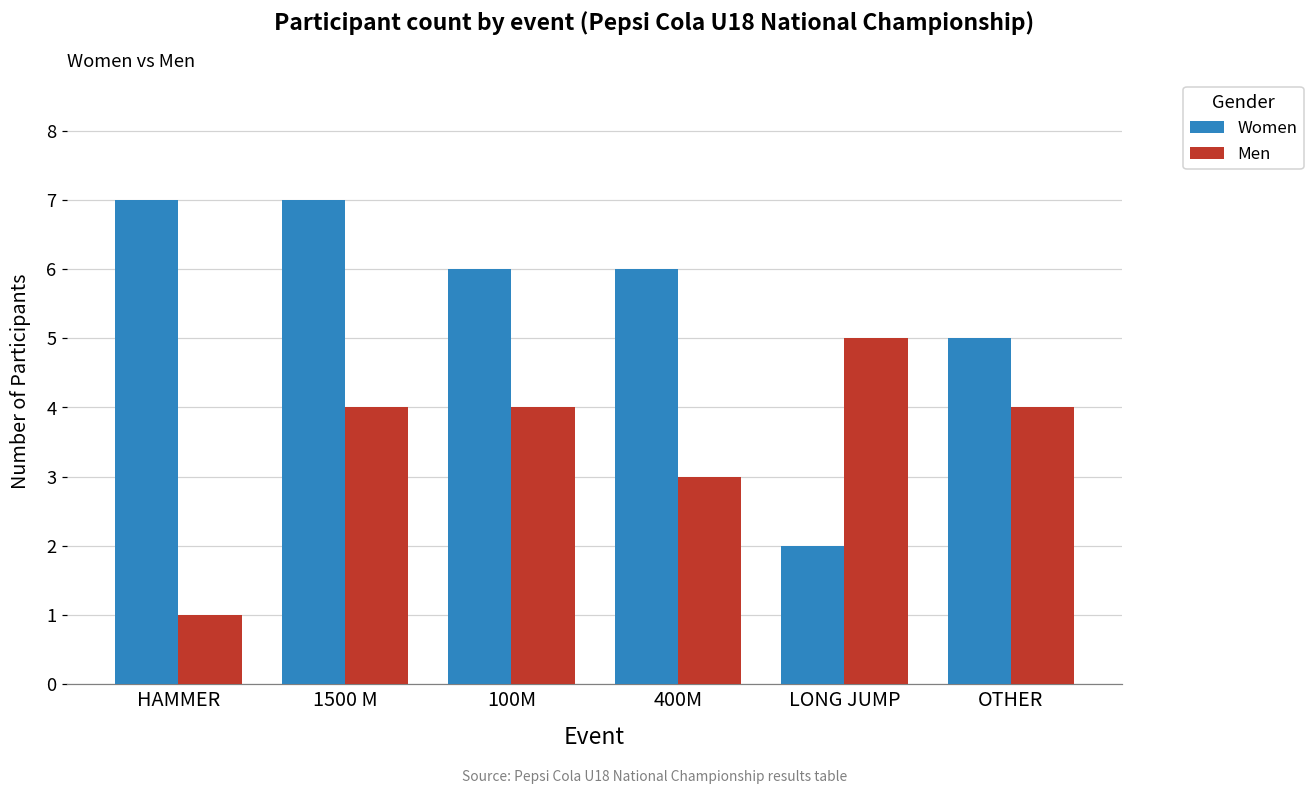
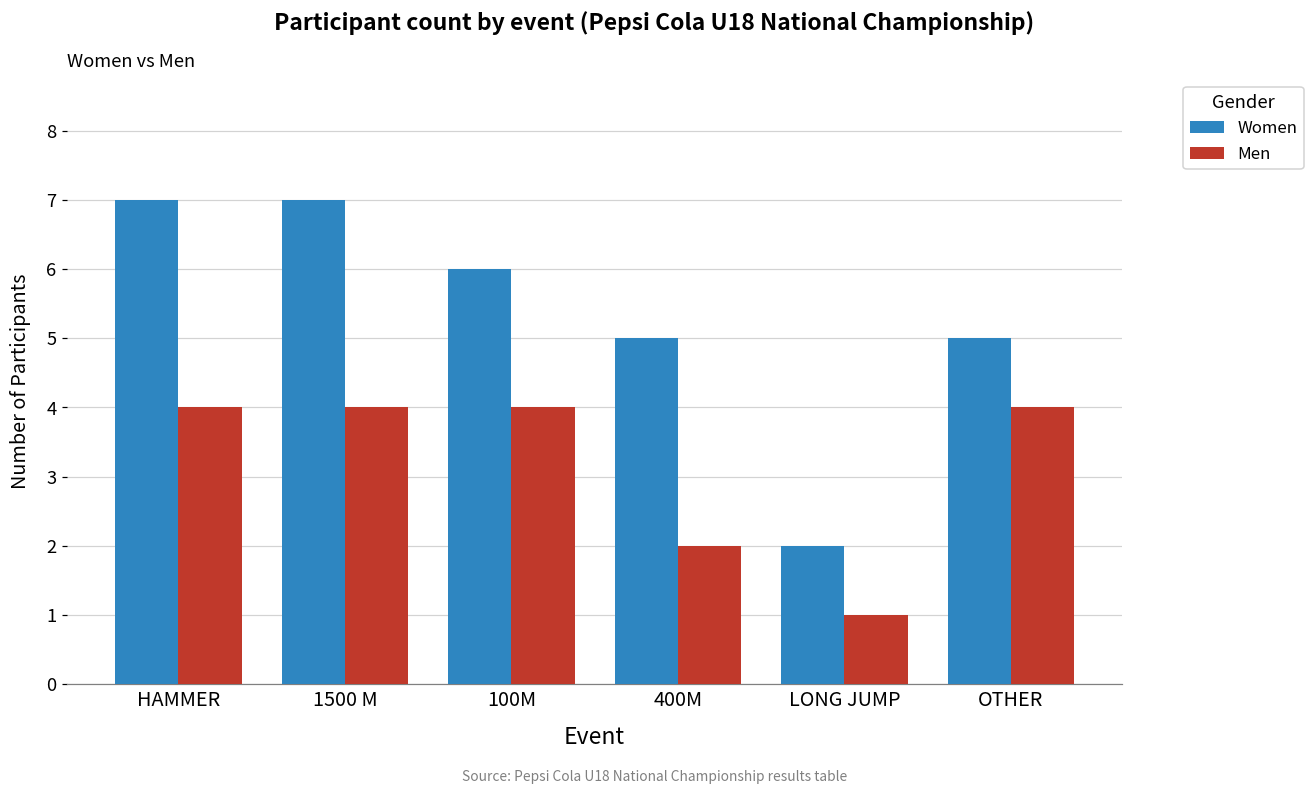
  {
    "Women": {
      "HAMMER": 7,
      "1500 M": 7,
      "100M": 6,
-     "400M": 6,
+     "400M": 5,
      "LONG JUMP": 2,
      "OTHER": 5
    },
    "Men": {
-     "HAMMER": 1,
+     "HAMMER": 4,
      "1500 M": 4,
      "100M": 4,
-     "400M": 3,
-     "LONG JUMP": 5,
+     "400M": 2,
+     "LONG JUMP": 1,
      "OTHER": 4
    }
  }
